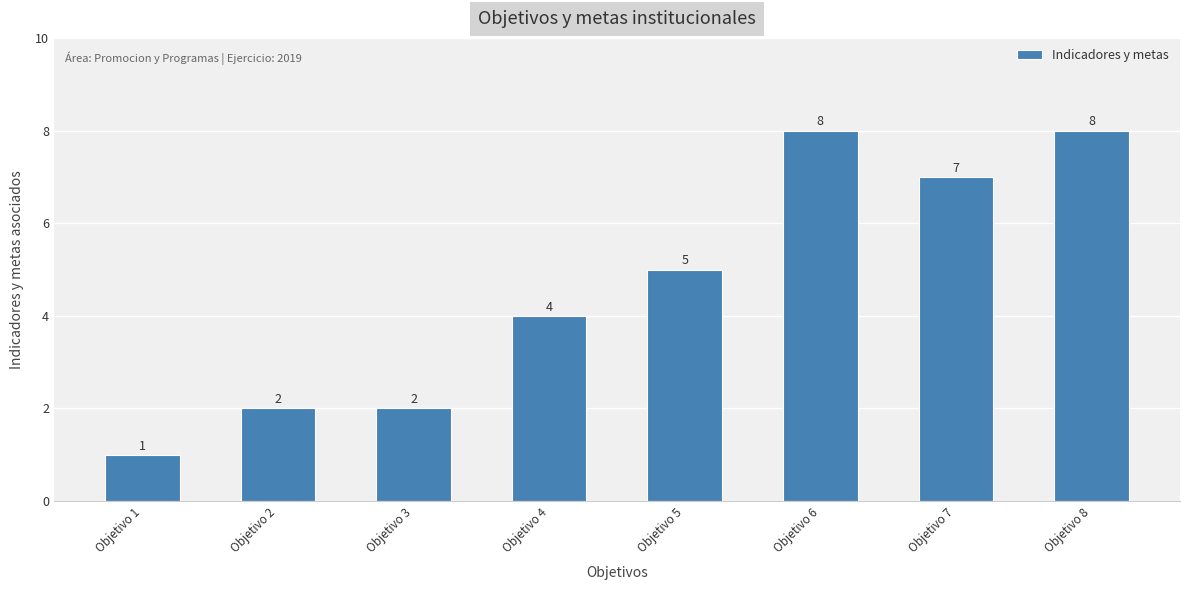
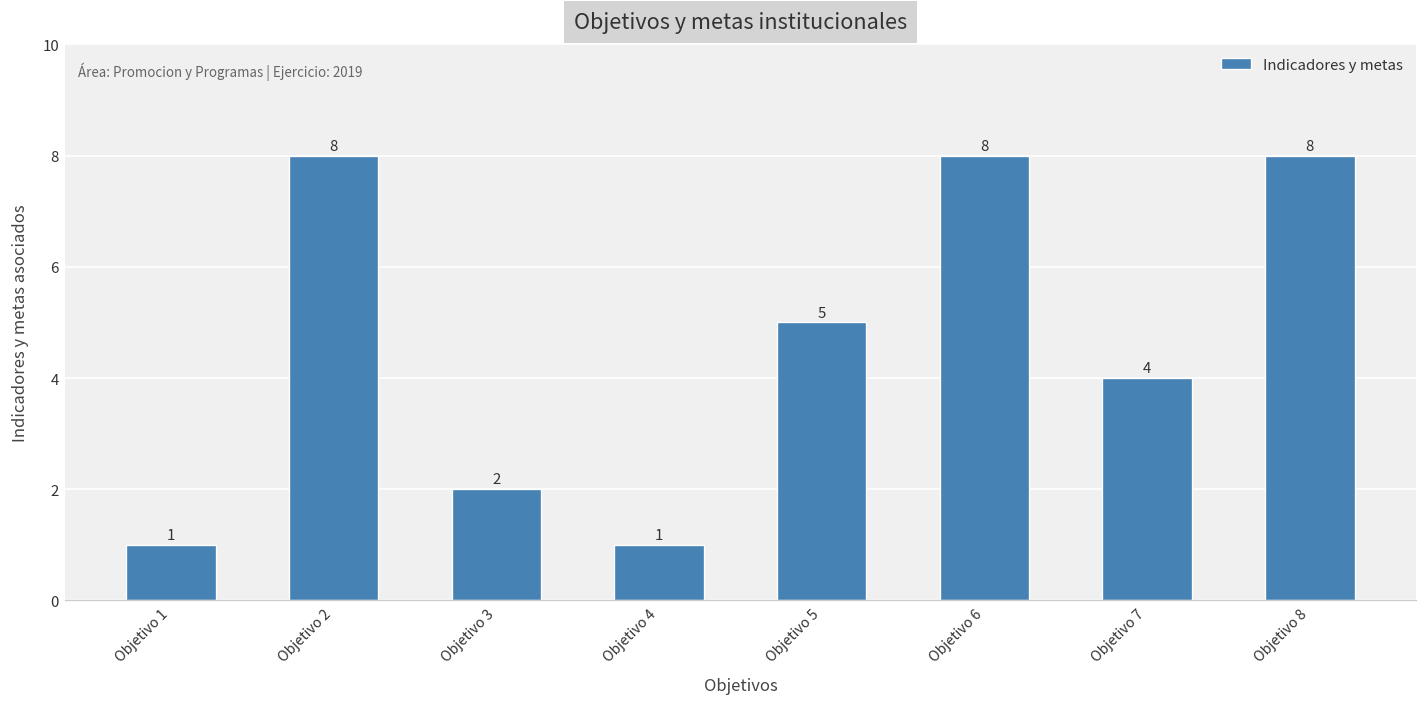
  {
    "Objetivo 1": 1,
-   "Objetivo 2": 2,
+   "Objetivo 2": 8,
    "Objetivo 3": 2,
-   "Objetivo 4": 4,
+   "Objetivo 4": 1,
    "Objetivo 5": 5,
    "Objetivo 6": 8,
-   "Objetivo 7": 7,
+   "Objetivo 7": 4,
    "Objetivo 8": 8
  }
